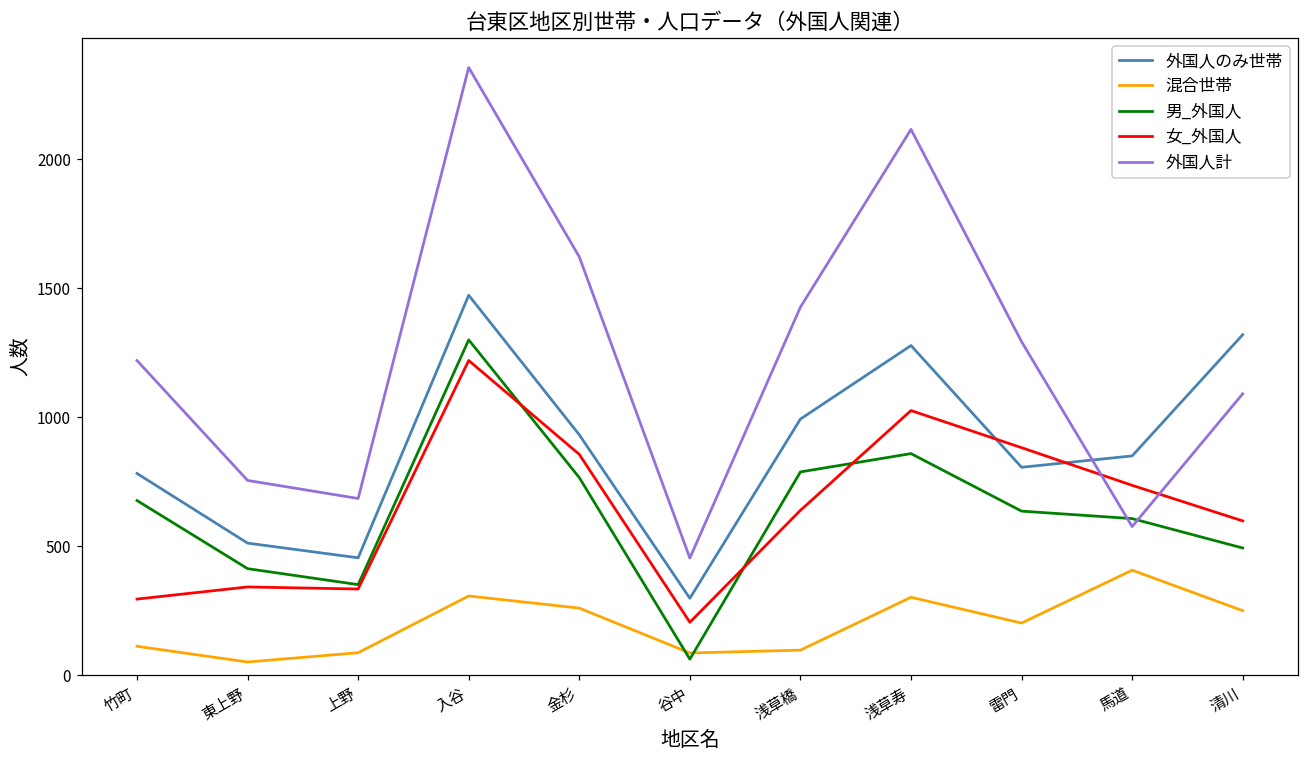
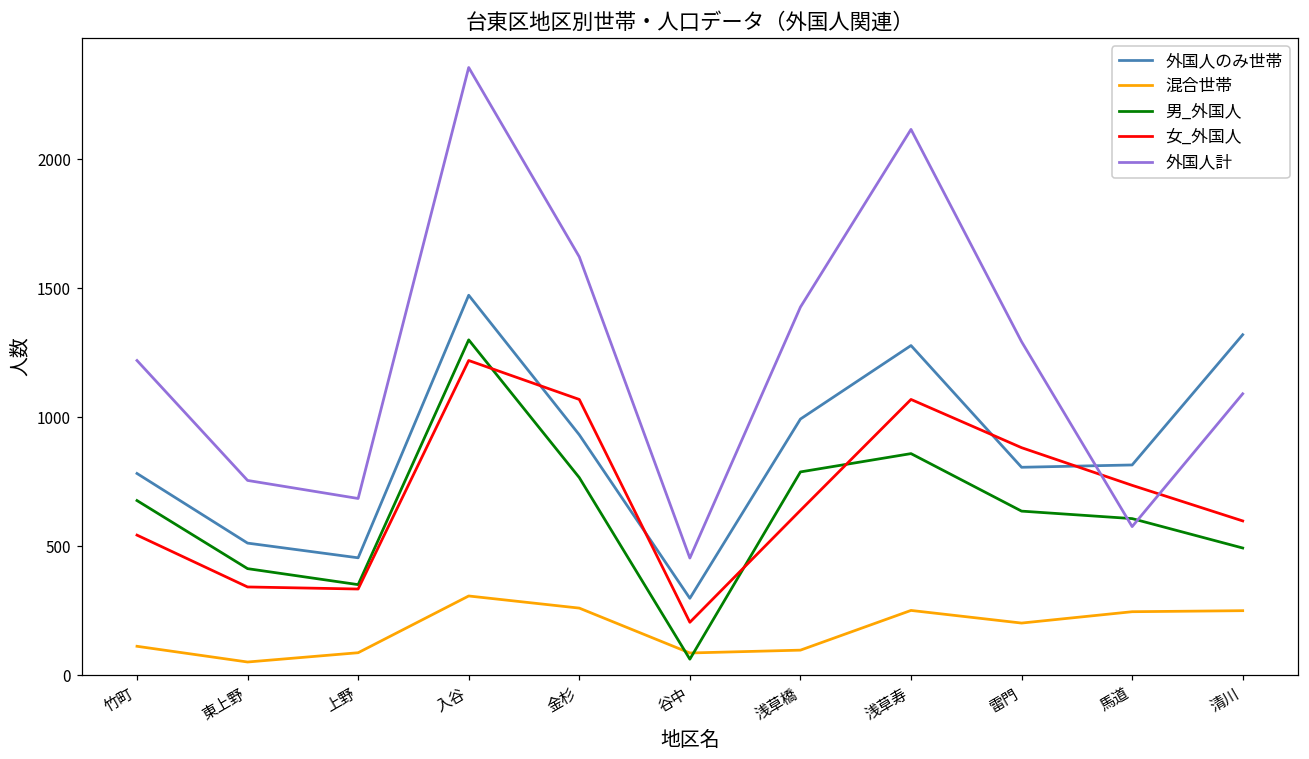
  {
    "外国人のみ世帯": {
      "竹町": 780,
      "東上野": 510,
      "上野": 460,
      "入谷": 1470,
      "金杉": 930,
      "谷中": 300,
      "浅草橋": 990,
      "浅草寿": 1280,
      "雷門": 810,
-     "馬道": 850,
+     "馬道": 820,
      "清川": 1320
    },
    "混合世帯": {
      "竹町": 110,
      "東上野": 50,
      "上野": 90,
      "入谷": 310,
      "金杉": 260,
      "谷中": 90,
      "浅草橋": 100,
-     "浅草寿": 300,
+     "浅草寿": 250,
      "雷門": 200,
-     "馬道": 410,
+     "馬道": 250,
      "清川": 250
    },
    "男_外国人": {
      "竹町": 680,
      "東上野": 410,
      "上野": 350,
      "入谷": 1300,
      "金杉": 770,
      "谷中": 60,
      "浅草橋": 790,
      "浅草寿": 860,
      "雷門": 640,
      "馬道": 610,
      "清川": 490
    },
    "女_外国人": {
-     "竹町": 300,
+     "竹町": 540,
      "東上野": 340,
      "上野": 330,
      "入谷": 1220,
-     "金杉": 860,
+     "金杉": 1070,
      "谷中": 210,
      "浅草橋": 640,
-     "浅草寿": 1030,
+     "浅草寿": 1070,
      "雷門": 880,
      "馬道": 740,
      "清川": 600
    },
    "外国人計": {
      "竹町": 1220,
      "東上野": 760,
      "上野": 690,
      "入谷": 2360,
      "金杉": 1620,
      "谷中": 450,
      "浅草橋": 1430,
      "浅草寿": 2120,
      "雷門": 1290,
      "馬道": 580,
      "清川": 1090
    }
  }
